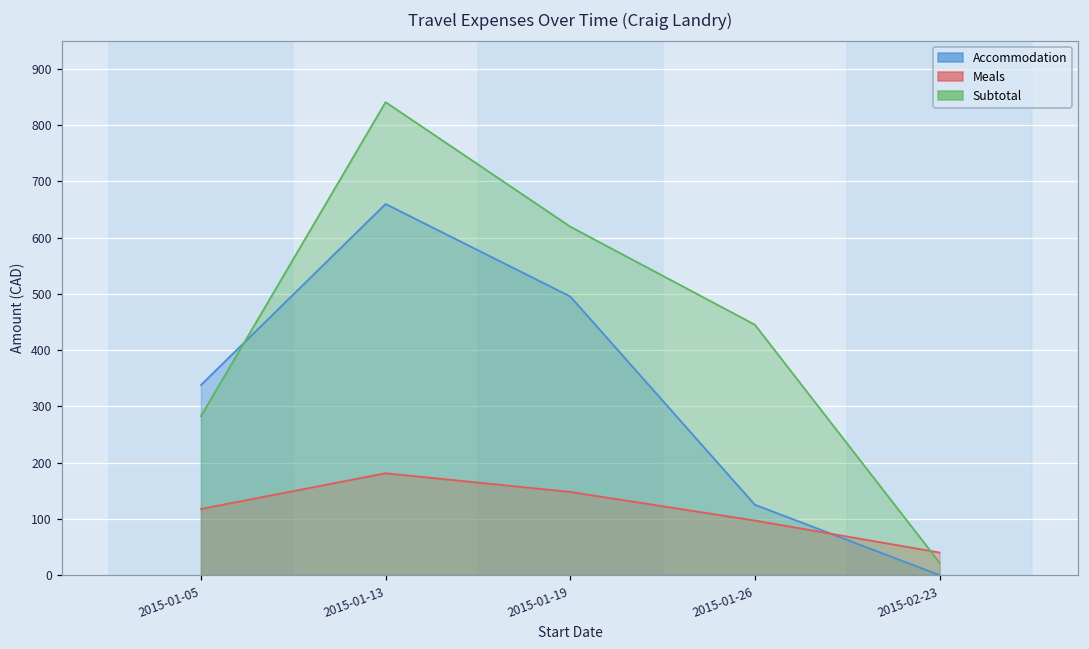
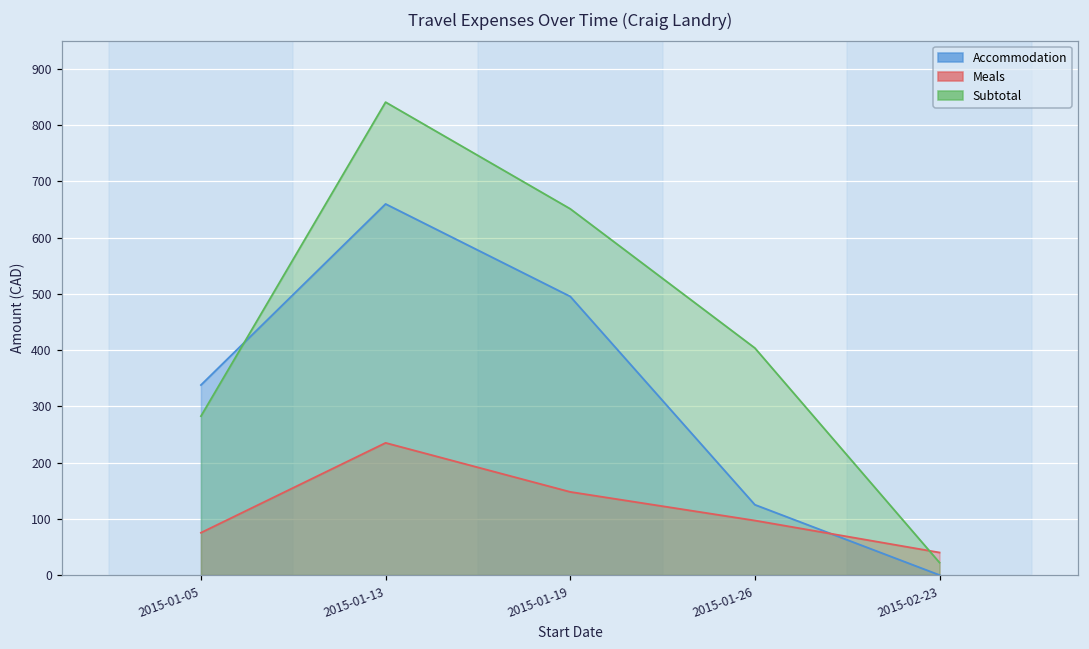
  {
    "Accommodation": {
      "2015-01-05": 340,
      "2015-01-13": 660,
      "2015-01-19": 500,
      "2015-01-26": 130,
      "2015-02-23": 0
    },
    "Meals": {
-     "2015-01-05": 120,
-     "2015-01-13": 180,
+     "2015-01-05": 80,
+     "2015-01-13": 240,
      "2015-01-19": 150,
      "2015-01-26": 100,
      "2015-02-23": 40
    },
    "Subtotal": {
      "2015-01-05": 280,
      "2015-01-13": 840,
-     "2015-01-19": 620,
-     "2015-01-26": 450,
+     "2015-01-19": 650,
+     "2015-01-26": 400,
      "2015-02-23": 20
    }
  }
